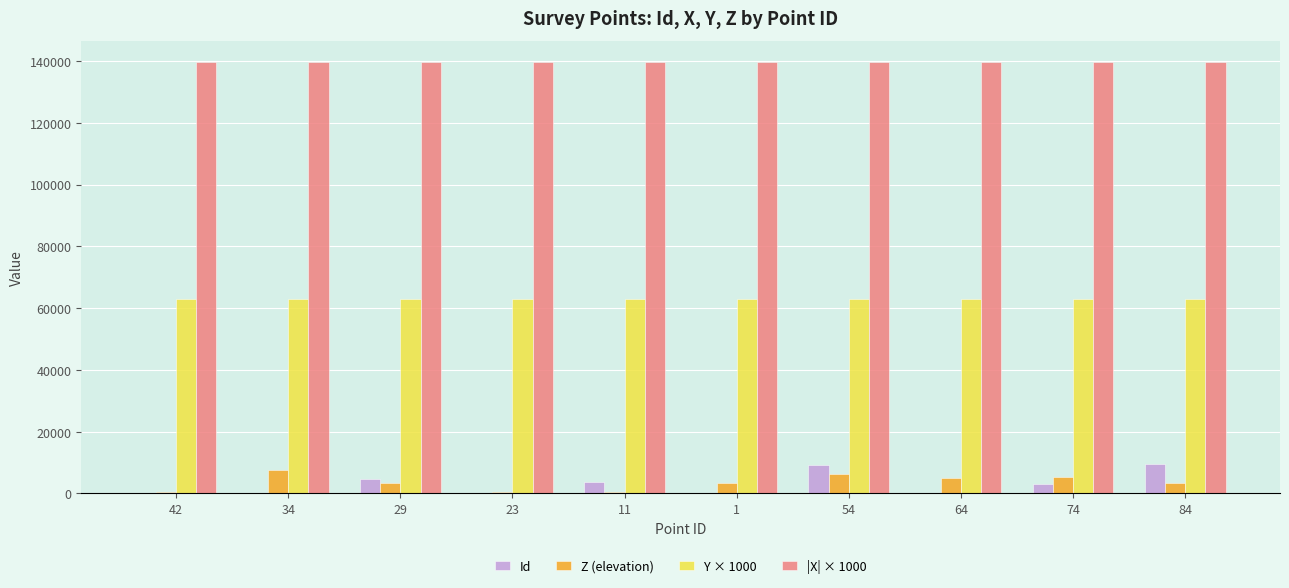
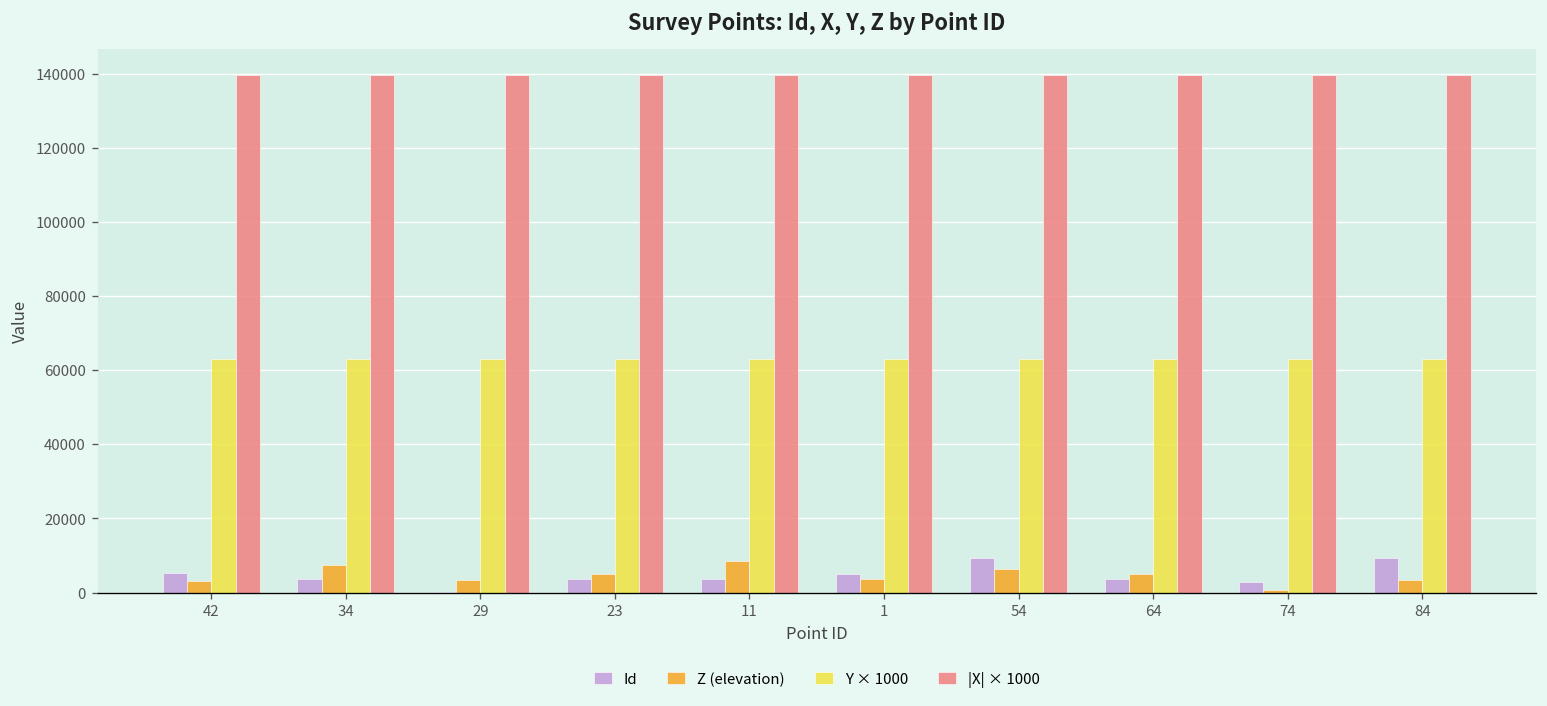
  {
    "Id": {
-     "42": 0,
-     "34": 0,
-     "29": 5000,
-     "23": 0,
+     "42": 5000,
+     "34": 4000,
+     "29": 0,
+     "23": 4000,
      "11": 4000,
-     "1": 0,
+     "1": 5000,
      "54": 9000,
-     "64": 0,
+     "64": 4000,
      "74": 3000,
      "84": 9000
    },
    "Z (elevation)": {
-     "42": 1000,
+     "42": 3000,
      "34": 7000,
      "29": 3000,
-     "23": 1000,
-     "11": 1000,
+     "23": 5000,
+     "11": 8000,
      "1": 4000,
      "54": 6000,
      "64": 5000,
-     "74": 5000,
+     "74": 1000,
      "84": 3000
    },
    "Y × 1000": {
      "42": 63000,
      "34": 63000,
      "29": 63000,
      "23": 63000,
      "11": 63000,
      "1": 63000,
      "54": 63000,
      "64": 63000,
      "74": 63000,
      "84": 63000
    },
    "|X| × 1000": {
      "42": 140000,
      "34": 140000,
      "29": 140000,
      "23": 140000,
      "11": 140000,
      "1": 140000,
      "54": 140000,
      "64": 140000,
      "74": 140000,
      "84": 140000
    }
  }
